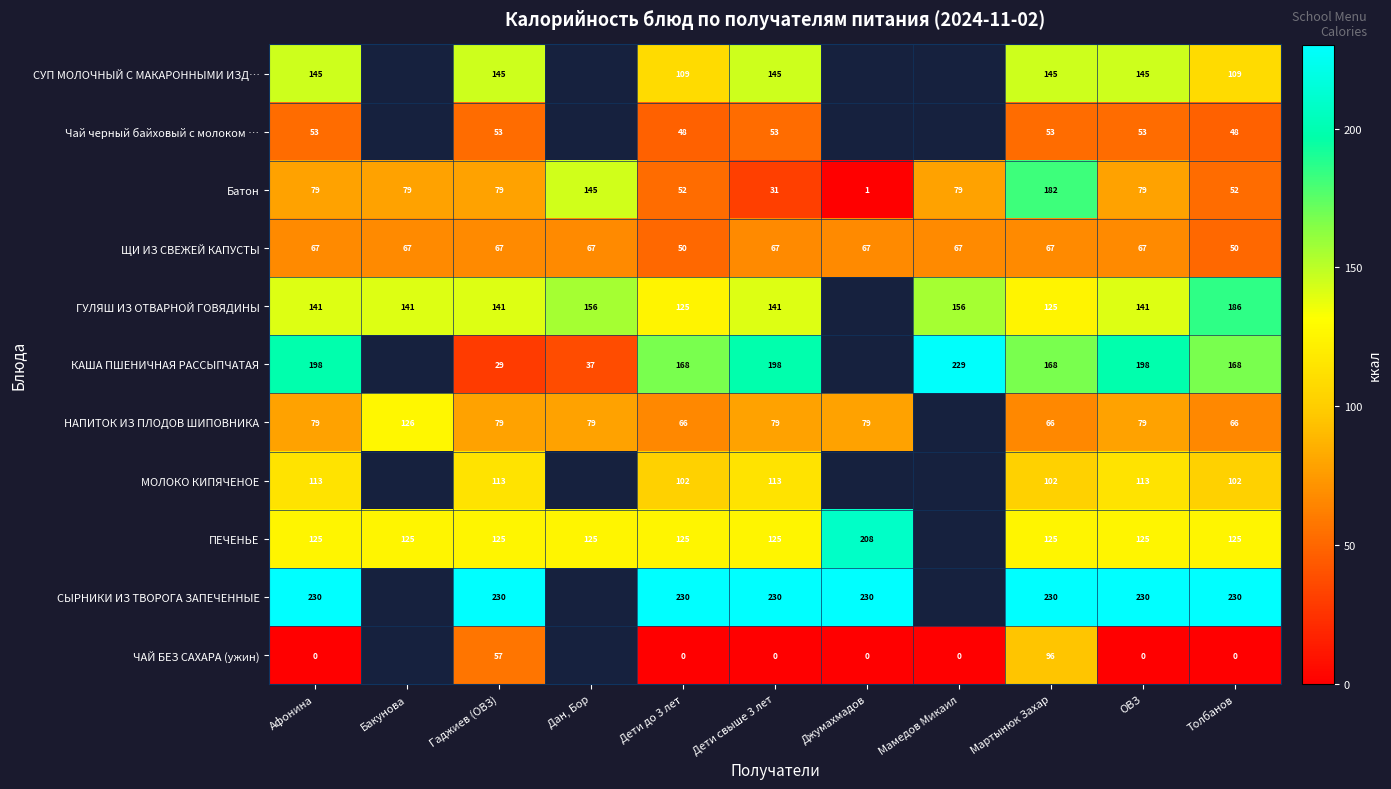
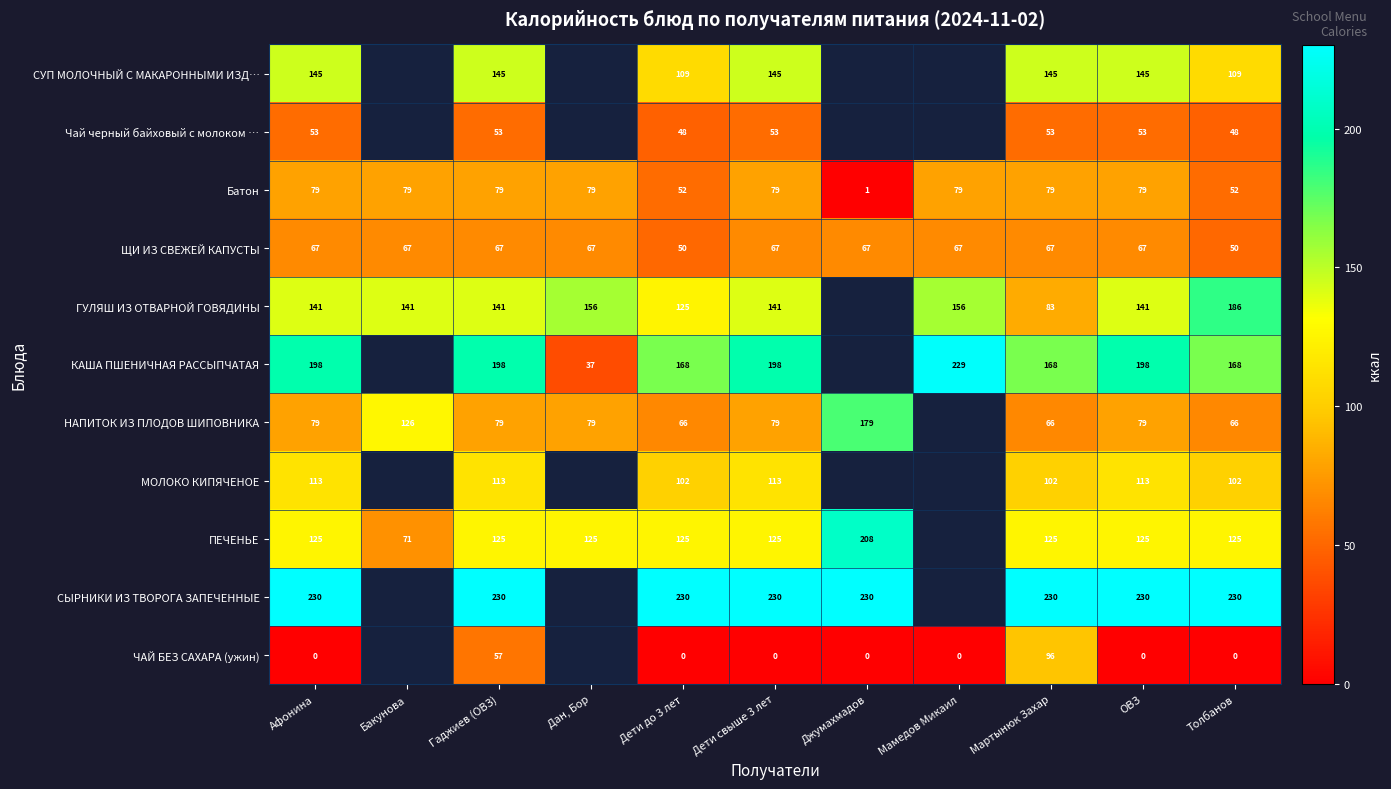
  {
    "СУП МОЛОЧНЫЙ С МАКАРОННЫМИ ИЗД…": {
      "Афонина": 145,
      "Гаджиев (ОВЗ)": 145,
      "Дети до 3 лет": 109,
      "Дети свыше 3 лет": 145,
      "Мартынюк Захар": 145,
      "ОВЗ": 145,
      "Толбанов": 109
    },
    "Чай черный байховый с молоком …": {
      "Афонина": 53,
      "Гаджиев (ОВЗ)": 53,
      "Дети до 3 лет": 48,
      "Дети свыше 3 лет": 53,
      "Мартынюк Захар": 53,
      "ОВЗ": 53,
      "Толбанов": 48
    },
    "Батон": {
      "Афонина": 79,
      "Бакунова": 79,
      "Гаджиев (ОВЗ)": 79,
-     "Дан, Бор": 145,
+     "Дан, Бор": 79,
      "Дети до 3 лет": 52,
-     "Дети свыше 3 лет": 31,
+     "Дети свыше 3 лет": 79,
      "Джумахмадов": 1,
      "Мамедов Микаил": 79,
-     "Мартынюк Захар": 182,
+     "Мартынюк Захар": 79,
      "ОВЗ": 79,
      "Толбанов": 52
    },
    "ЩИ ИЗ СВЕЖЕЙ КАПУСТЫ": {
      "Афонина": 67,
      "Бакунова": 67,
      "Гаджиев (ОВЗ)": 67,
      "Дан, Бор": 67,
      "Дети до 3 лет": 50,
      "Дети свыше 3 лет": 67,
      "Джумахмадов": 67,
      "Мамедов Микаил": 67,
      "Мартынюк Захар": 67,
      "ОВЗ": 67,
      "Толбанов": 50
    },
    "ГУЛЯШ ИЗ ОТВАРНОЙ ГОВЯДИНЫ": {
      "Афонина": 141,
      "Бакунова": 141,
      "Гаджиев (ОВЗ)": 141,
      "Дан, Бор": 156,
      "Дети до 3 лет": 125,
      "Дети свыше 3 лет": 141,
      "Мамедов Микаил": 156,
-     "Мартынюк Захар": 125,
+     "Мартынюк Захар": 83,
      "ОВЗ": 141,
      "Толбанов": 186
    },
    "КАША ПШЕНИЧНАЯ РАССЫПЧАТАЯ": {
      "Афонина": 198,
-     "Гаджиев (ОВЗ)": 29,
+     "Гаджиев (ОВЗ)": 198,
      "Дан, Бор": 37,
      "Дети до 3 лет": 168,
      "Дети свыше 3 лет": 198,
      "Мамедов Микаил": 229,
      "Мартынюк Захар": 168,
      "ОВЗ": 198,
      "Толбанов": 168
    },
    "НАПИТОК ИЗ ПЛОДОВ ШИПОВНИКА": {
      "Афонина": 79,
      "Бакунова": 126,
      "Гаджиев (ОВЗ)": 79,
      "Дан, Бор": 79,
      "Дети до 3 лет": 66,
      "Дети свыше 3 лет": 79,
-     "Джумахмадов": 79,
+     "Джумахмадов": 179,
      "Мартынюк Захар": 66,
      "ОВЗ": 79,
      "Толбанов": 66
    },
    "МОЛОКО КИПЯЧЕНОЕ": {
      "Афонина": 113,
      "Гаджиев (ОВЗ)": 113,
      "Дети до 3 лет": 102,
      "Дети свыше 3 лет": 113,
      "Мартынюк Захар": 102,
      "ОВЗ": 113,
      "Толбанов": 102
    },
    "ПЕЧЕНЬЕ": {
      "Афонина": 125,
-     "Бакунова": 125,
+     "Бакунова": 71,
      "Гаджиев (ОВЗ)": 125,
      "Дан, Бор": 125,
      "Дети до 3 лет": 125,
      "Дети свыше 3 лет": 125,
      "Джумахмадов": 208,
      "Мартынюк Захар": 125,
      "ОВЗ": 125,
      "Толбанов": 125
    },
    "СЫРНИКИ ИЗ ТВОРОГА ЗАПЕЧЕННЫЕ": {
      "Афонина": 230,
      "Гаджиев (ОВЗ)": 230,
      "Дети до 3 лет": 230,
      "Дети свыше 3 лет": 230,
      "Джумахмадов": 230,
      "Мартынюк Захар": 230,
      "ОВЗ": 230,
      "Толбанов": 230
    },
    "ЧАЙ БЕЗ САХАРА (ужин)": {
      "Афонина": 0,
      "Гаджиев (ОВЗ)": 57,
      "Дети до 3 лет": 0,
      "Дети свыше 3 лет": 0,
      "Джумахмадов": 0,
      "Мамедов Микаил": 0,
      "Мартынюк Захар": 96,
      "ОВЗ": 0,
      "Толбанов": 0
    }
  }
